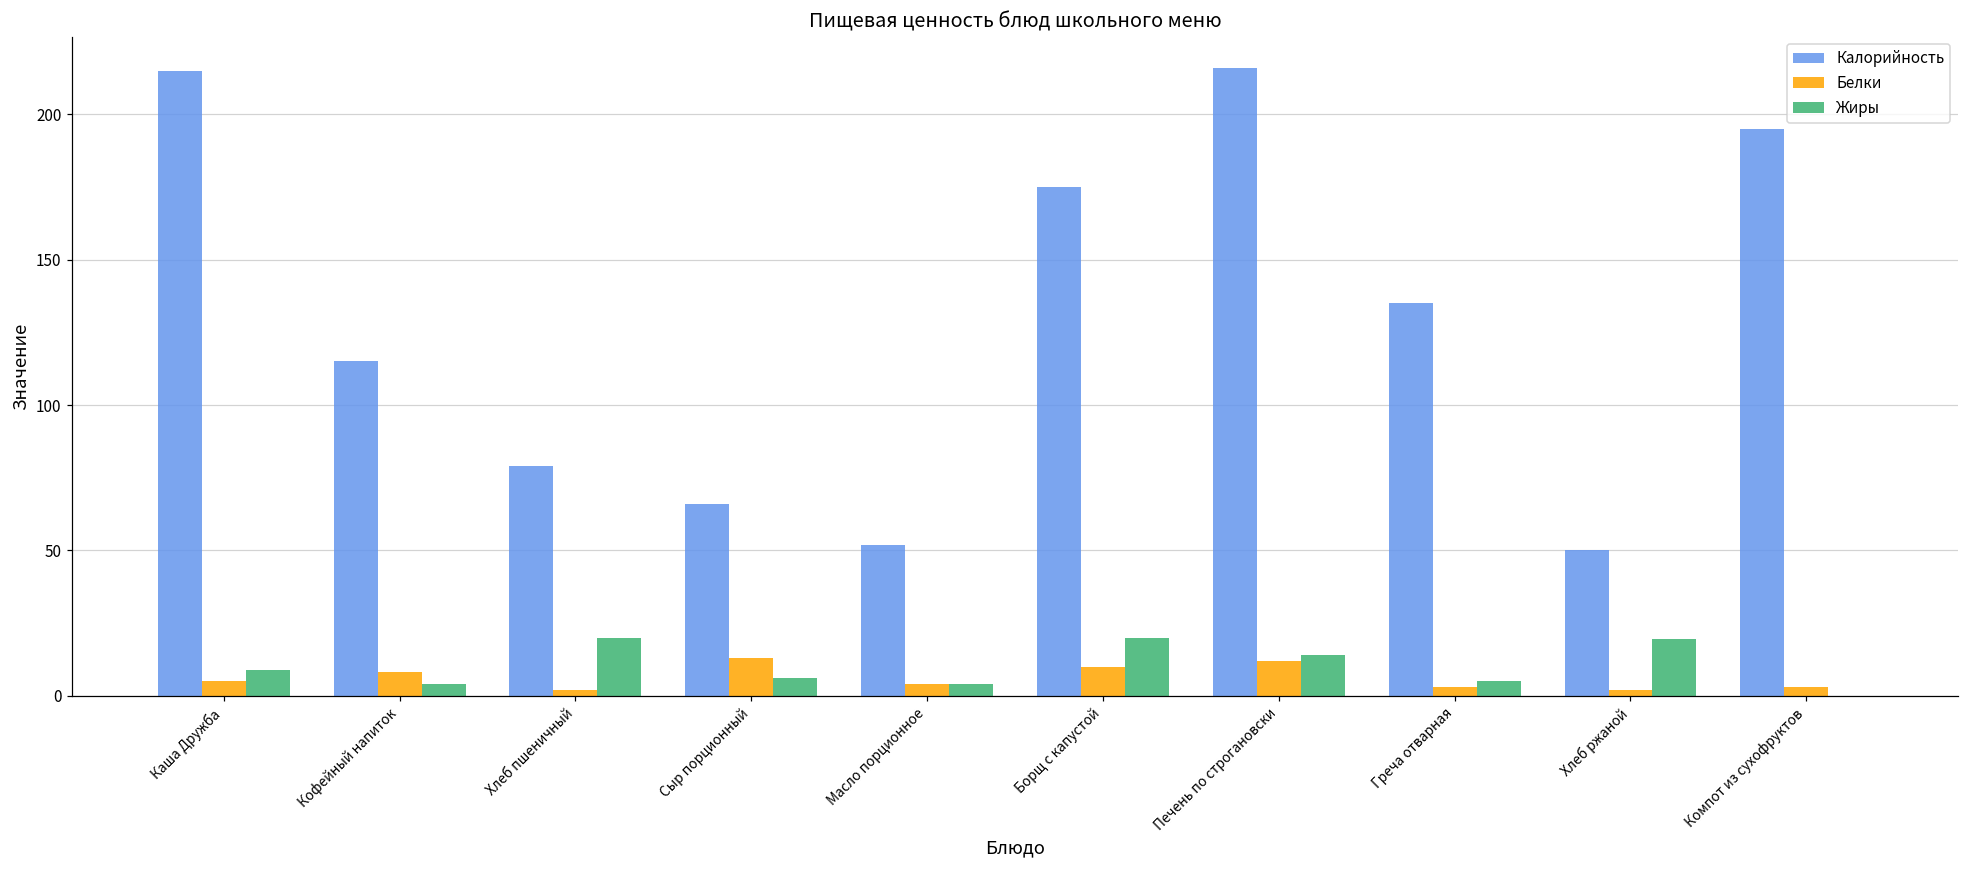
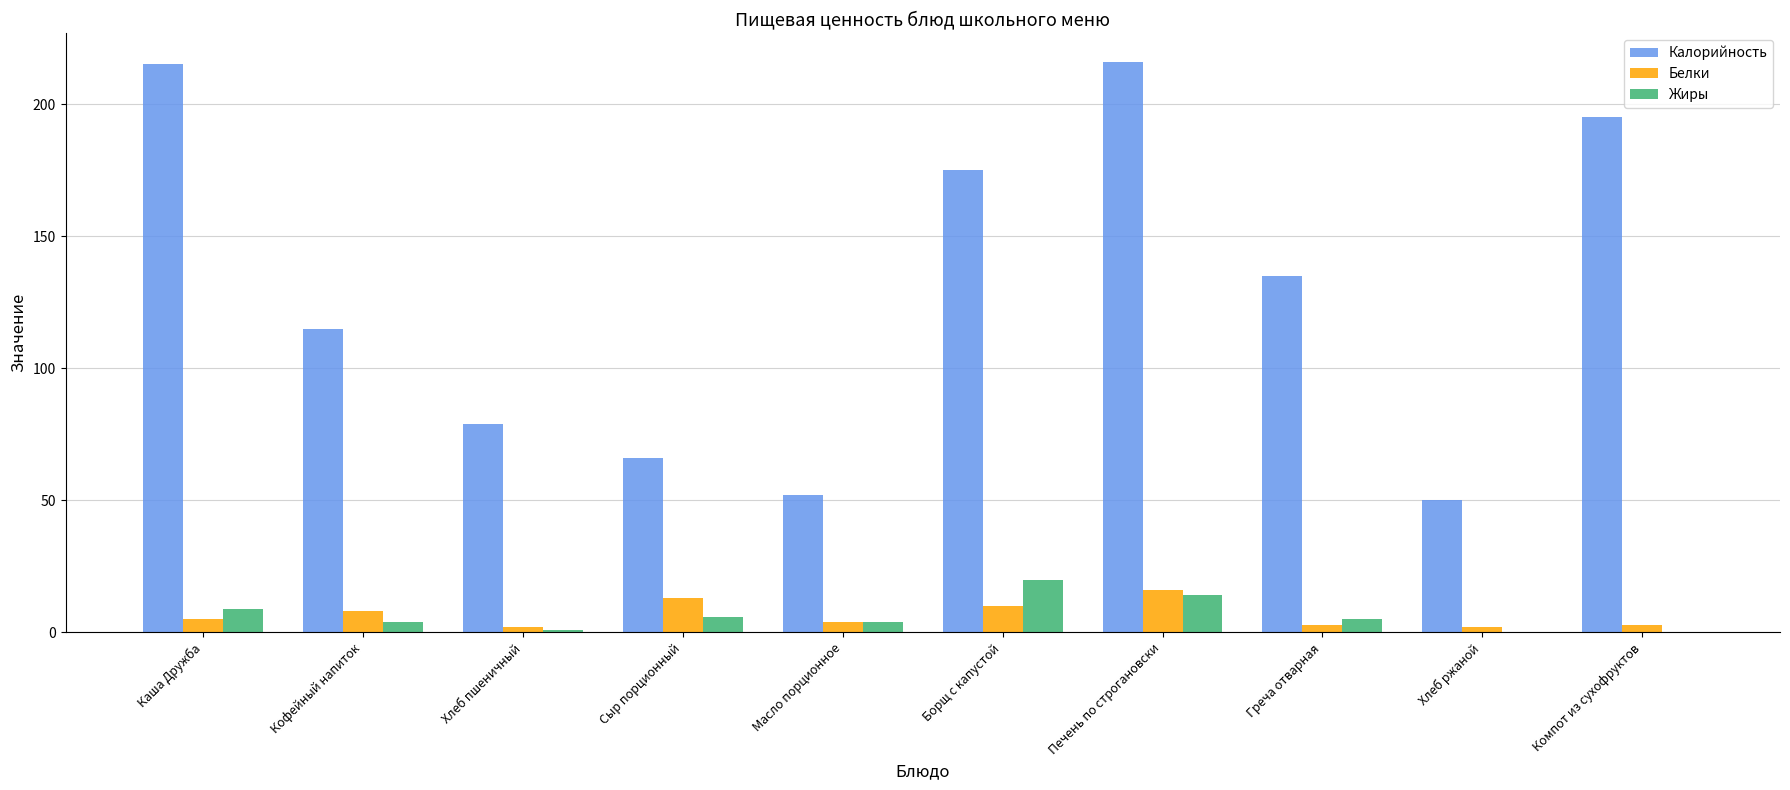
  {
    "Калорийность": {
      "Каша Дружба": 215,
      "Кофейный напиток": 115,
      "Хлеб пшеничный": 79,
      "Сыр порционный": 66,
      "Масло порционное": 52,
      "Борщ с капустой": 175,
      "Печень по строгановски": 216,
      "Греча отварная": 135,
      "Хлеб ржаной": 50,
      "Компот из сухофруктов": 195
    },
    "Белки": {
      "Каша Дружба": 5,
      "Кофейный напиток": 8,
      "Хлеб пшеничный": 2,
      "Сыр порционный": 13,
      "Масло порционное": 4,
      "Борщ с капустой": 10,
-     "Печень по строгановски": 12,
+     "Печень по строгановски": 16,
      "Греча отварная": 3,
      "Хлеб ржаной": 2,
      "Компот из сухофруктов": 3
    },
    "Жиры": {
      "Каша Дружба": 9,
      "Кофейный напиток": 4,
-     "Хлеб пшеничный": 20,
+     "Хлеб пшеничный": 1,
      "Сыр порционный": 6,
      "Масло порционное": 4,
      "Борщ с капустой": 20,
      "Печень по строгановски": 14,
      "Греча отварная": 5,
-     "Хлеб ржаной": 20,
+     "Хлеб ржаной": 0,
      "Компот из сухофруктов": 0
    }
  }
